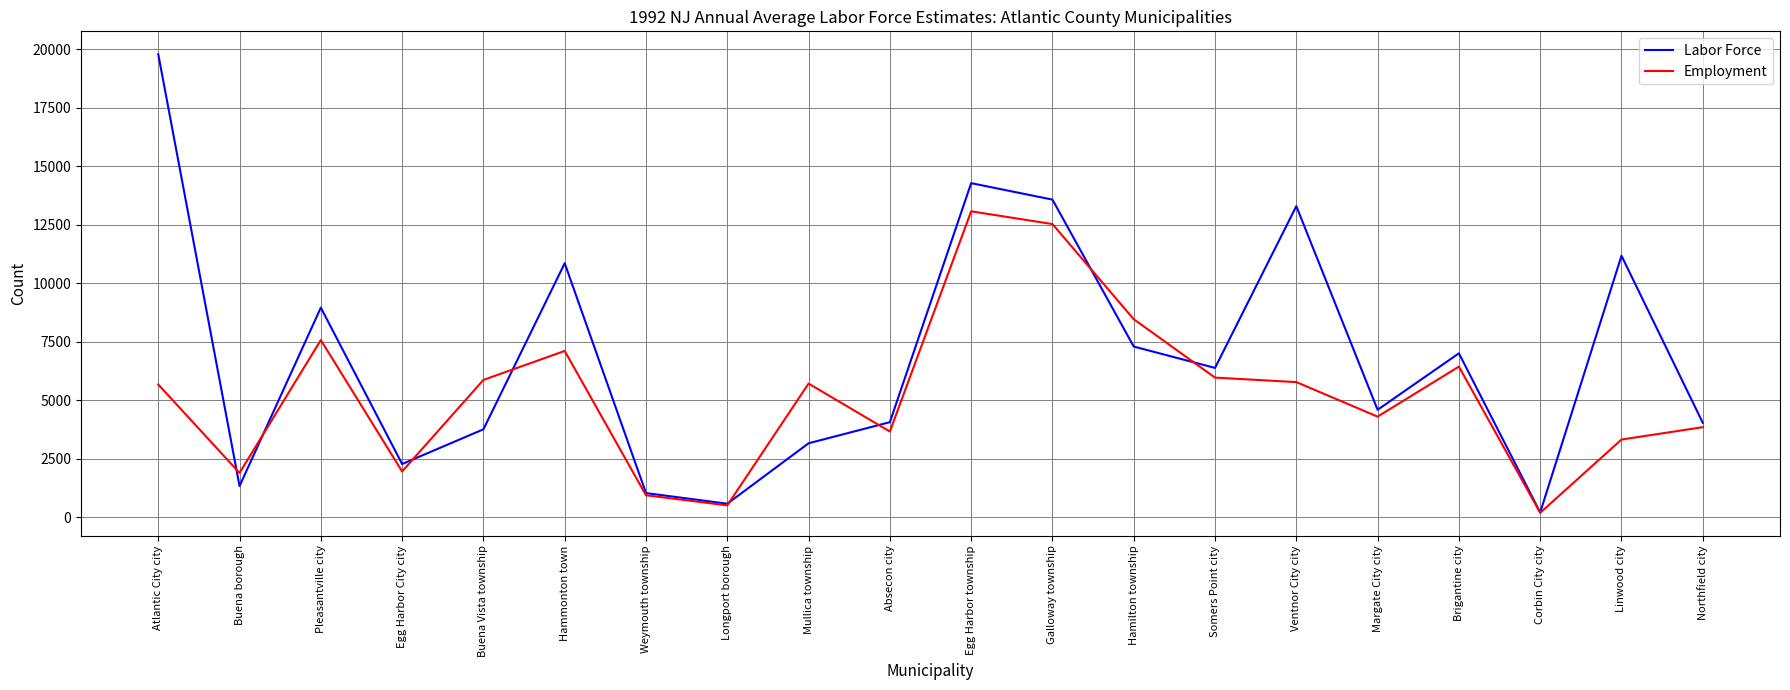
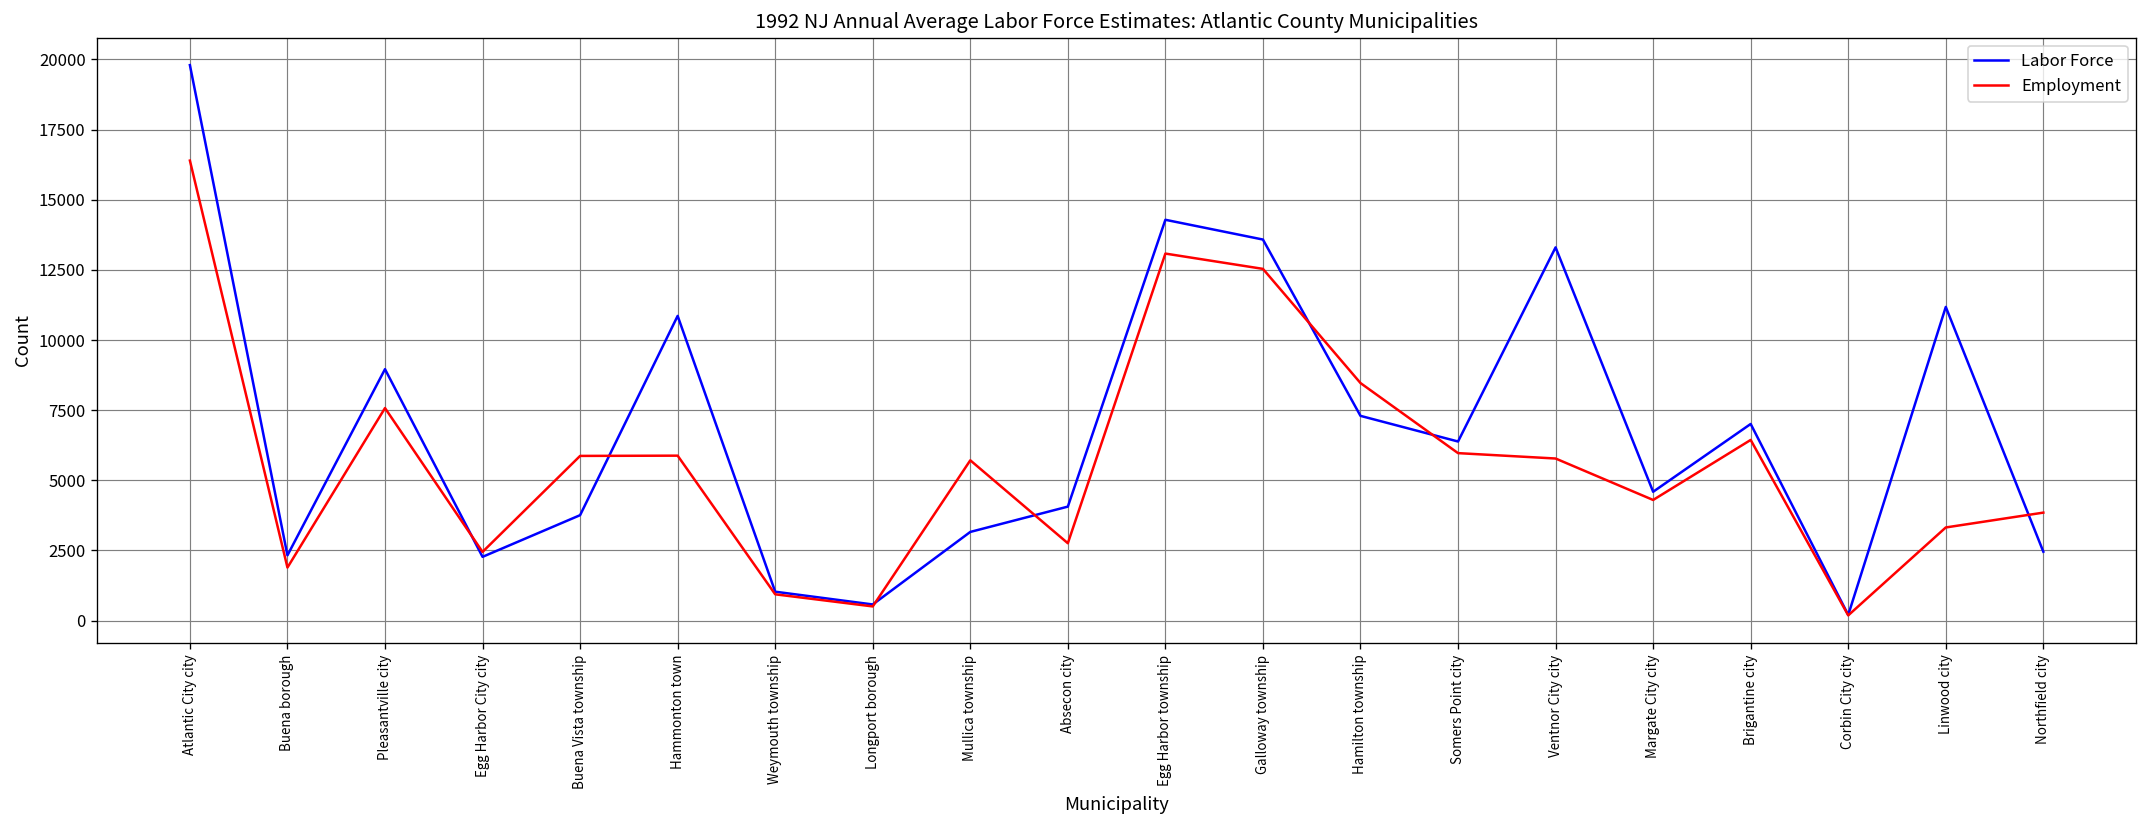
  {
    "Labor Force": {
      "Atlantic City city": 19800,
-     "Buena borough": 1300,
+     "Buena borough": 2300,
      "Pleasantville city": 9000,
      "Egg Harbor City city": 2300,
      "Buena Vista township": 3800,
      "Hammonton town": 10900,
      "Mullica township": 3200,
      "Absecon city": 4100,
      "Egg Harbor township": 14300,
      "Galloway township": 13600,
      "Hamilton township": 7300,
      "Somers Point city": 6400,
      "Ventnor City city": 13300,
      "Margate City city": 4600,
      "Brigantine city": 7000,
      "Linwood city": 11200,
-     "Northfield city": 4000
+     "Northfield city": 2500
    },
    "Employment": {
-     "Atlantic City city": 5700,
+     "Atlantic City city": 16400,
      "Buena borough": 1900,
      "Pleasantville city": 7600,
-     "Egg Harbor City city": 2000,
+     "Egg Harbor City city": 2400,
      "Buena Vista township": 5900,
-     "Hammonton town": 7100,
+     "Hammonton town": 5900,
      "Mullica township": 5700,
-     "Absecon city": 3700,
+     "Absecon city": 2800,
      "Egg Harbor township": 13100,
      "Galloway township": 12500,
      "Hamilton township": 8500,
      "Somers Point city": 6000,
      "Ventnor City city": 5800,
      "Margate City city": 4300,
      "Brigantine city": 6400,
      "Linwood city": 3300,
      "Northfield city": 3800
    }
  }
